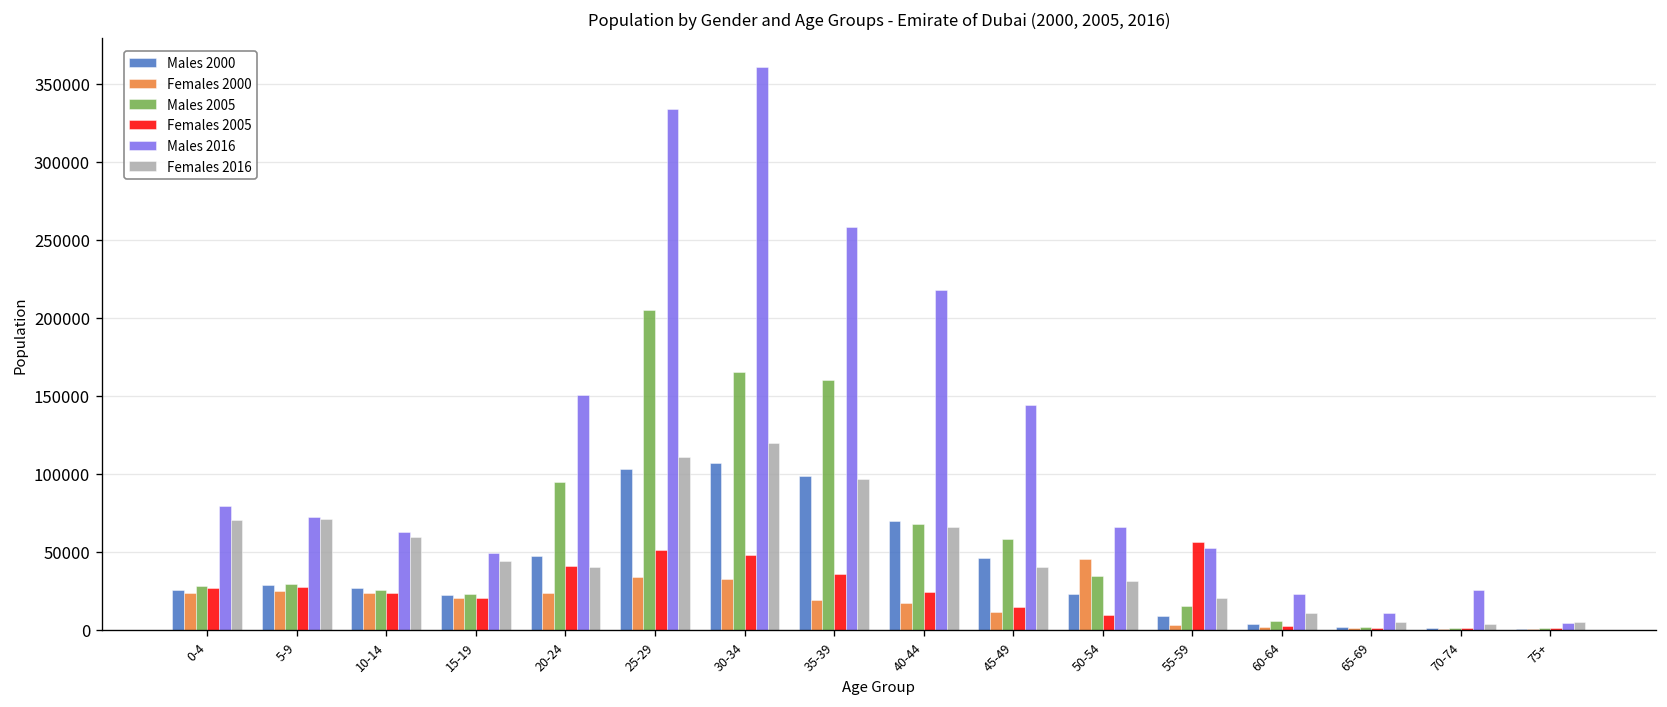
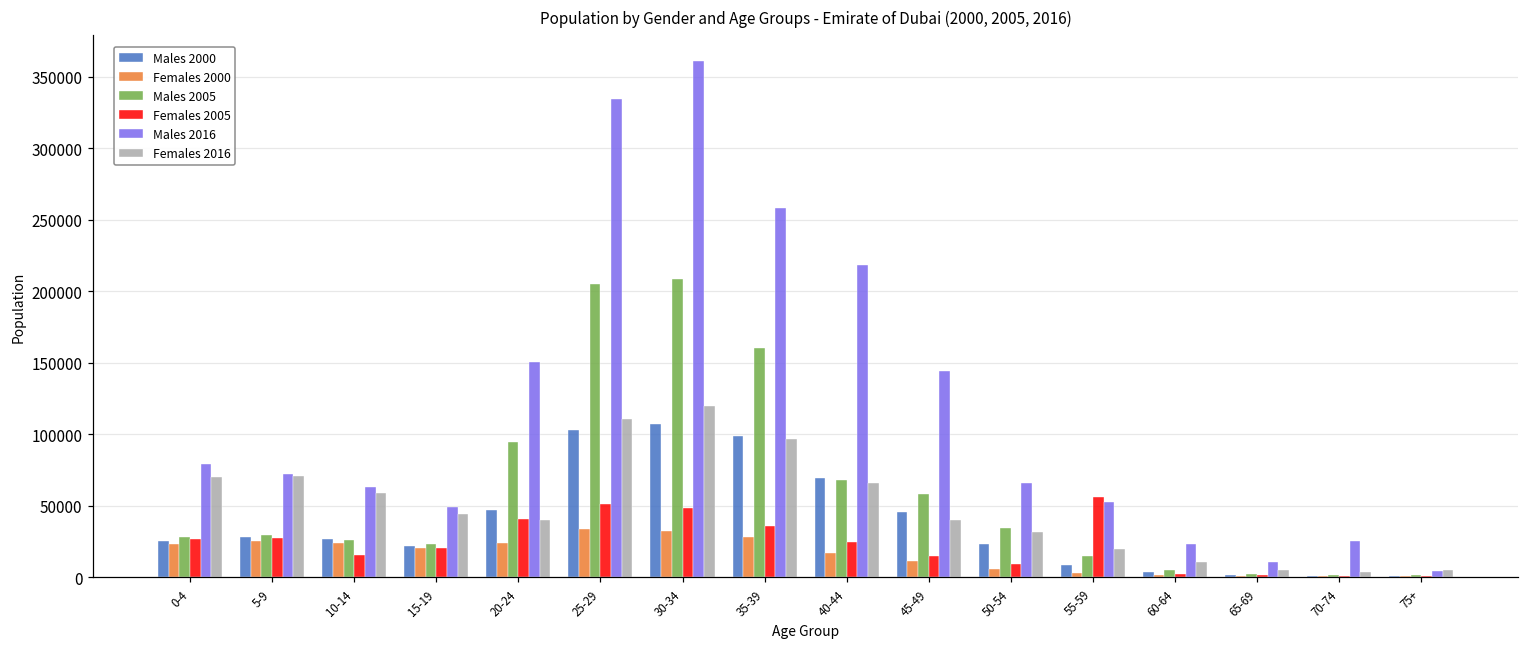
  {
    "Males 2000": {
      "0-4": 25000,
      "5-9": 28000,
      "10-14": 27000,
      "15-19": 22000,
      "20-24": 47000,
      "25-29": 103000,
      "30-34": 107000,
      "35-39": 99000,
      "40-44": 70000,
      "45-49": 46000,
      "50-54": 23000,
      "55-59": 9000,
      "60-64": 4000
    },
    "Females 2000": {
      "0-4": 23000,
      "5-9": 25000,
      "10-14": 24000,
      "15-19": 20000,
      "20-24": 24000,
      "25-29": 34000,
      "30-34": 32000,
-     "35-39": 19000,
+     "35-39": 28000,
      "40-44": 17000,
      "45-49": 11000,
-     "50-54": 45000,
+     "50-54": 6000,
      "55-59": 3000
    },
    "Males 2005": {
      "0-4": 28000,
      "5-9": 29000,
      "10-14": 26000,
      "15-19": 23000,
      "20-24": 94000,
      "25-29": 205000,
-     "30-34": 165000,
+     "30-34": 209000,
      "35-39": 160000,
      "40-44": 68000,
      "45-49": 58000,
      "50-54": 34000,
      "55-59": 15000,
      "60-64": 5000,
      "65-69": 2000
    },
    "Females 2005": {
      "0-4": 27000,
      "5-9": 27000,
-     "10-14": 23000,
+     "10-14": 16000,
      "15-19": 21000,
      "20-24": 41000,
      "25-29": 51000,
      "30-34": 48000,
      "35-39": 36000,
      "40-44": 24000,
      "45-49": 15000,
      "50-54": 9000,
      "55-59": 56000,
      "60-64": 2000
    },
    "Males 2016": {
      "0-4": 79000,
      "5-9": 72000,
      "10-14": 63000,
      "15-19": 49000,
      "20-24": 150000,
      "25-29": 334000,
      "30-34": 361000,
      "35-39": 258000,
      "40-44": 218000,
      "45-49": 144000,
      "50-54": 66000,
      "55-59": 52000,
      "60-64": 23000,
      "65-69": 11000,
      "70-74": 26000,
      "75+": 5000
    },
    "Females 2016": {
      "0-4": 70000,
      "5-9": 71000,
      "10-14": 59000,
      "15-19": 44000,
      "20-24": 40000,
      "25-29": 111000,
      "30-34": 119000,
      "35-39": 97000,
      "40-44": 66000,
      "45-49": 40000,
      "50-54": 31000,
      "55-59": 20000,
      "60-64": 11000,
      "65-69": 5000,
      "70-74": 3000,
      "75+": 5000
    }
  }
